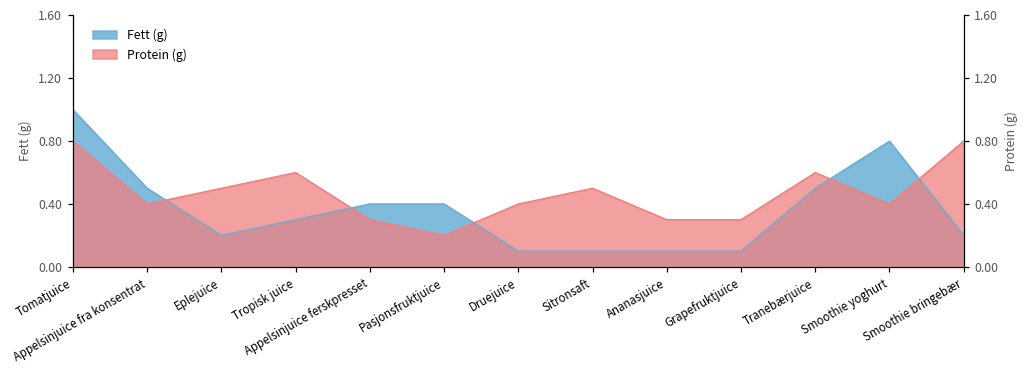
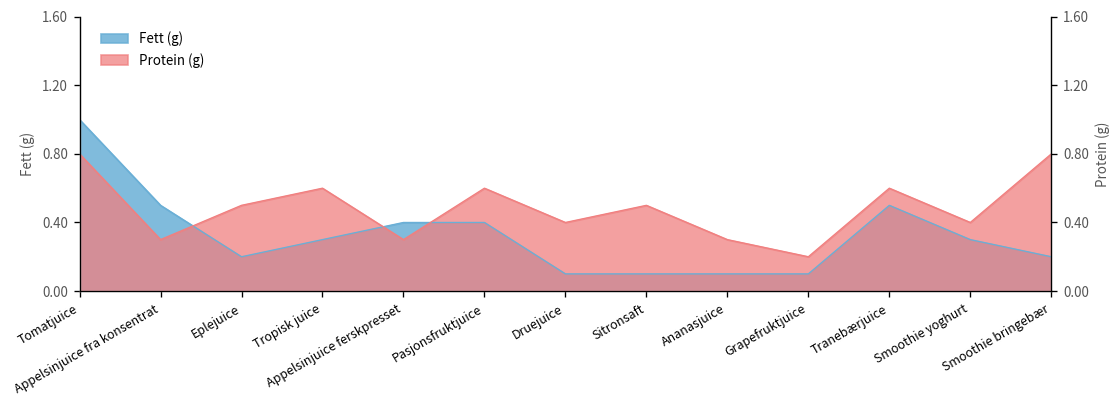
  {
    "Fett (g)": {
      "Tomatjuice": 1.0,
      "Appelsinjuice fra konsentrat": 0.5,
      "Eplejuice": 0.2,
      "Tropisk juice": 0.3,
      "Appelsinjuice ferskpresset": 0.4,
      "Pasjonsfruktjuice": 0.4,
      "Druejuice": 0.1,
      "Sitronsaft": 0.1,
      "Ananasjuice": 0.1,
      "Grapefruktjuice": 0.1,
      "Tranebærjuice": 0.5,
-     "Smoothie yoghurt": 0.8,
+     "Smoothie yoghurt": 0.3,
      "Smoothie bringebær": 0.2
    },
    "Protein (g)": {
      "Tomatjuice": 0.8,
-     "Appelsinjuice fra konsentrat": 0.4,
+     "Appelsinjuice fra konsentrat": 0.3,
      "Eplejuice": 0.5,
      "Tropisk juice": 0.6,
      "Appelsinjuice ferskpresset": 0.3,
-     "Pasjonsfruktjuice": 0.2,
+     "Pasjonsfruktjuice": 0.6,
      "Druejuice": 0.4,
      "Sitronsaft": 0.5,
      "Ananasjuice": 0.3,
-     "Grapefruktjuice": 0.3,
+     "Grapefruktjuice": 0.2,
      "Tranebærjuice": 0.6,
      "Smoothie yoghurt": 0.4,
      "Smoothie bringebær": 0.8
    }
  }
